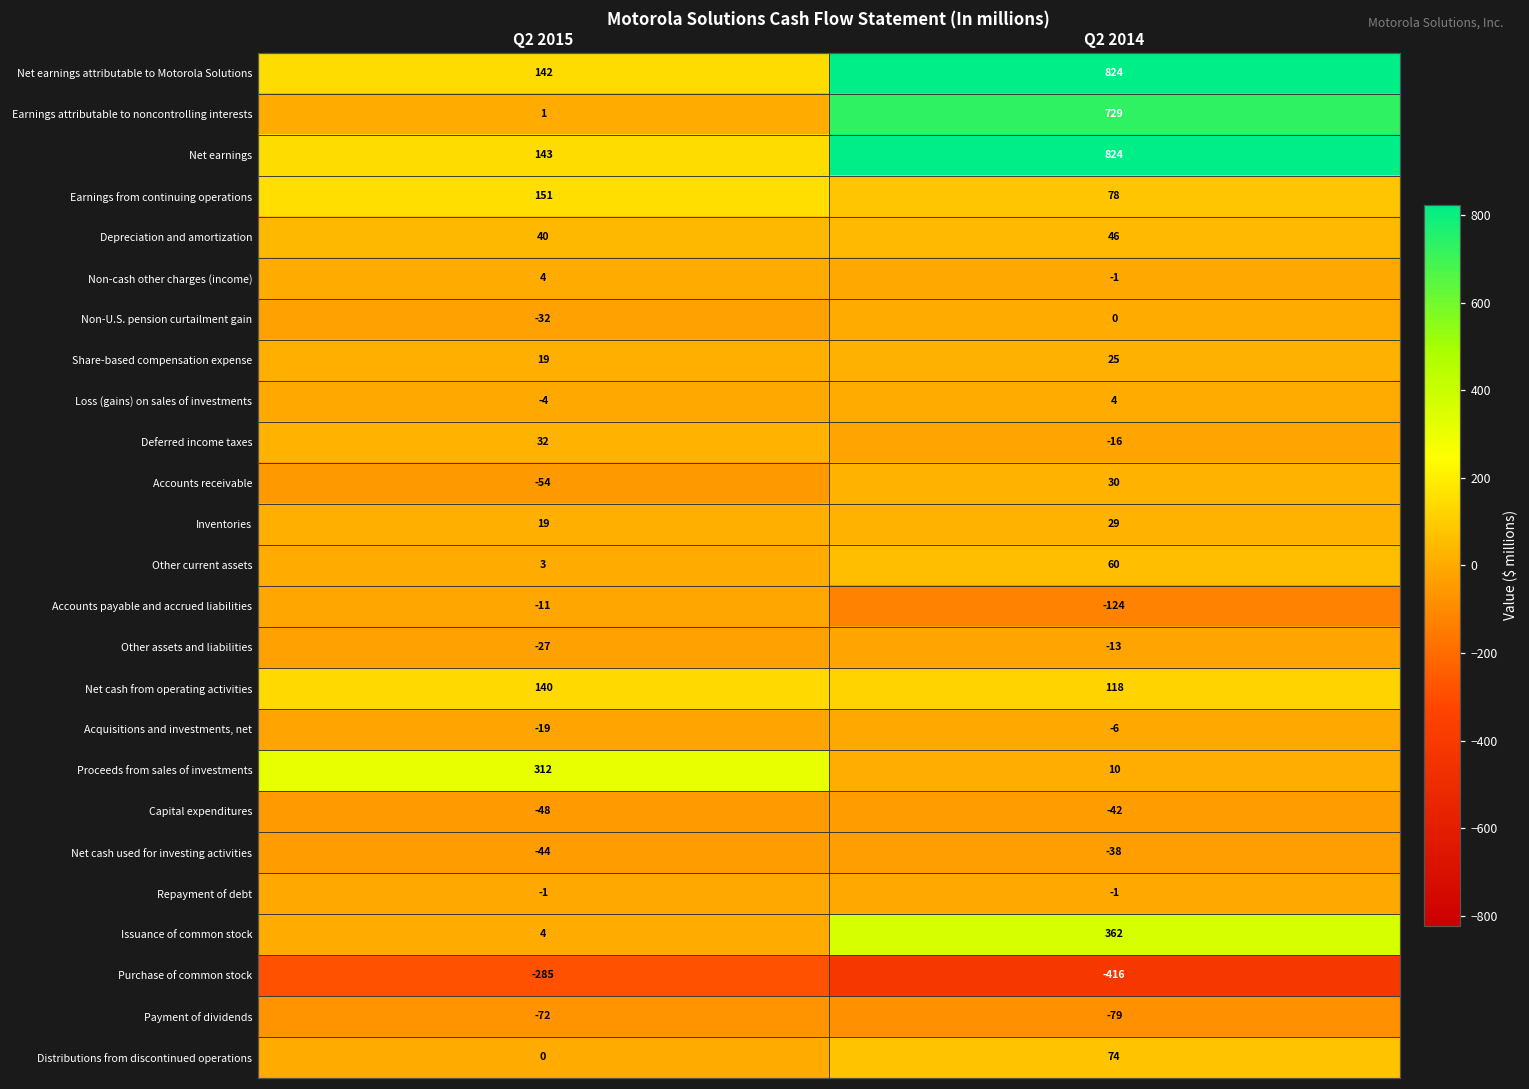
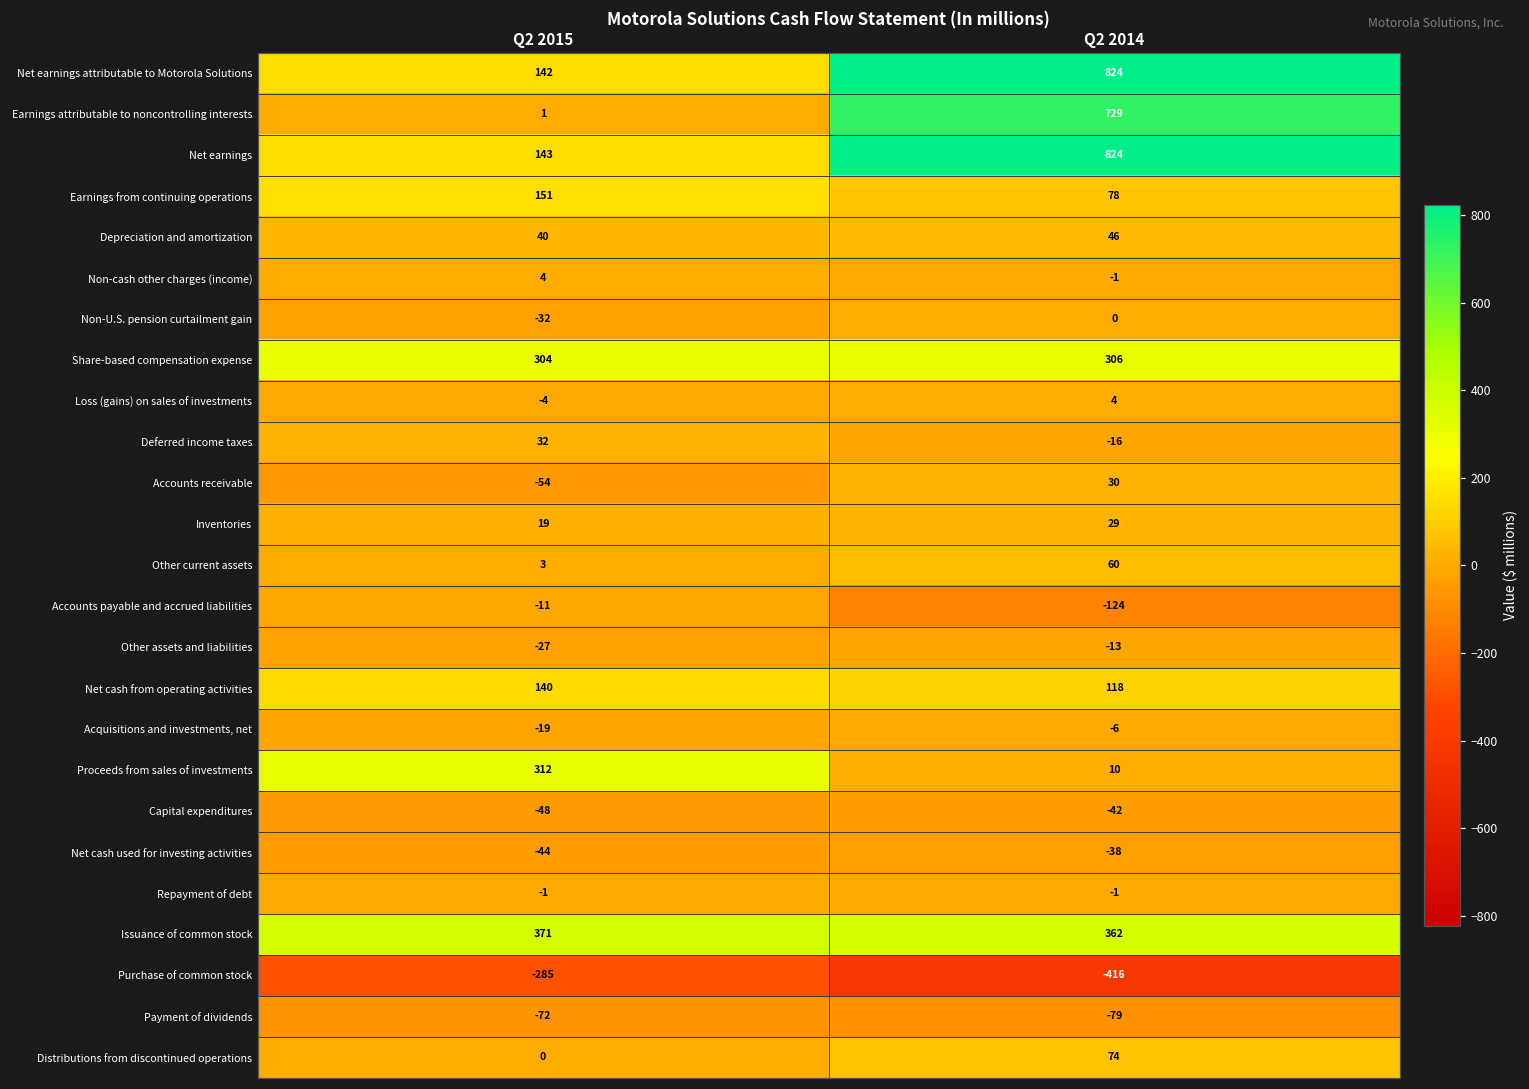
  {
    "Net earnings attributable to Motorola Solutions": {
      "Q2 2015": 142,
      "Q2 2014": 824
    },
    "Earnings attributable to noncontrolling interests": {
      "Q2 2015": 1,
      "Q2 2014": 729
    },
    "Net earnings": {
      "Q2 2015": 143,
      "Q2 2014": 824
    },
    "Earnings from continuing operations": {
      "Q2 2015": 151,
      "Q2 2014": 78
    },
    "Depreciation and amortization": {
      "Q2 2015": 40,
      "Q2 2014": 46
    },
    "Non-cash other charges (income)": {
      "Q2 2015": 4,
      "Q2 2014": -1
    },
    "Non-U.S. pension curtailment gain": {
      "Q2 2015": -32,
      "Q2 2014": 0
    },
    "Share-based compensation expense": {
-     "Q2 2015": 19,
-     "Q2 2014": 25
+     "Q2 2015": 304,
+     "Q2 2014": 306
    },
    "Loss (gains) on sales of investments": {
      "Q2 2015": -4,
      "Q2 2014": 4
    },
    "Deferred income taxes": {
      "Q2 2015": 32,
      "Q2 2014": -16
    },
    "Accounts receivable": {
      "Q2 2015": -54,
      "Q2 2014": 30
    },
    "Inventories": {
      "Q2 2015": 19,
      "Q2 2014": 29
    },
    "Other current assets": {
      "Q2 2015": 3,
      "Q2 2014": 60
    },
    "Accounts payable and accrued liabilities": {
      "Q2 2015": -11,
      "Q2 2014": -124
    },
    "Other assets and liabilities": {
      "Q2 2015": -27,
      "Q2 2014": -13
    },
    "Net cash from operating activities": {
      "Q2 2015": 140,
      "Q2 2014": 118
    },
    "Acquisitions and investments, net": {
      "Q2 2015": -19,
      "Q2 2014": -6
    },
    "Proceeds from sales of investments": {
      "Q2 2015": 312,
      "Q2 2014": 10
    },
    "Capital expenditures": {
      "Q2 2015": -48,
      "Q2 2014": -42
    },
    "Net cash used for investing activities": {
      "Q2 2015": -44,
      "Q2 2014": -38
    },
    "Repayment of debt": {
      "Q2 2015": -1,
      "Q2 2014": -1
    },
    "Issuance of common stock": {
-     "Q2 2015": 4,
+     "Q2 2015": 371,
      "Q2 2014": 362
    },
    "Purchase of common stock": {
      "Q2 2015": -285,
      "Q2 2014": -416
    },
    "Payment of dividends": {
      "Q2 2015": -72,
      "Q2 2014": -79
    },
    "Distributions from discontinued operations": {
      "Q2 2015": 0,
      "Q2 2014": 74
    }
  }
